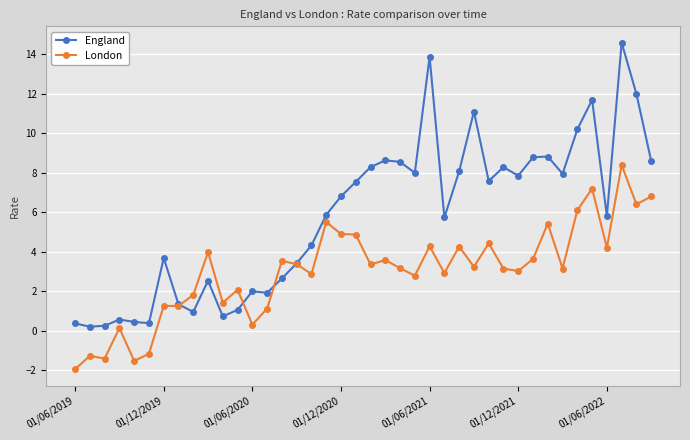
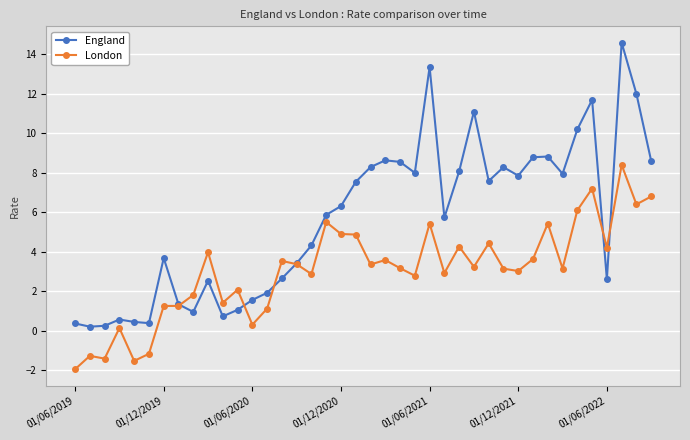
  {
    "England": {
      "01/06/2019": 0.4,
      "01/12/2019": 3.7,
-     "01/06/2020": 2.0,
-     "01/12/2020": 6.8,
-     "01/06/2021": 13.9,
+     "01/06/2020": 1.6,
+     "01/12/2020": 6.3,
+     "01/06/2021": 13.4,
      "01/12/2021": 7.9,
-     "01/06/2022": 5.8
+     "01/06/2022": 2.6
    },
    "London": {
      "01/06/2019": -2.0,
      "01/12/2019": 1.2,
      "01/06/2020": 0.3,
      "01/12/2020": 4.9,
-     "01/06/2021": 4.3,
+     "01/06/2021": 5.4,
      "01/12/2021": 3.0,
      "01/06/2022": 4.2
    }
  }
